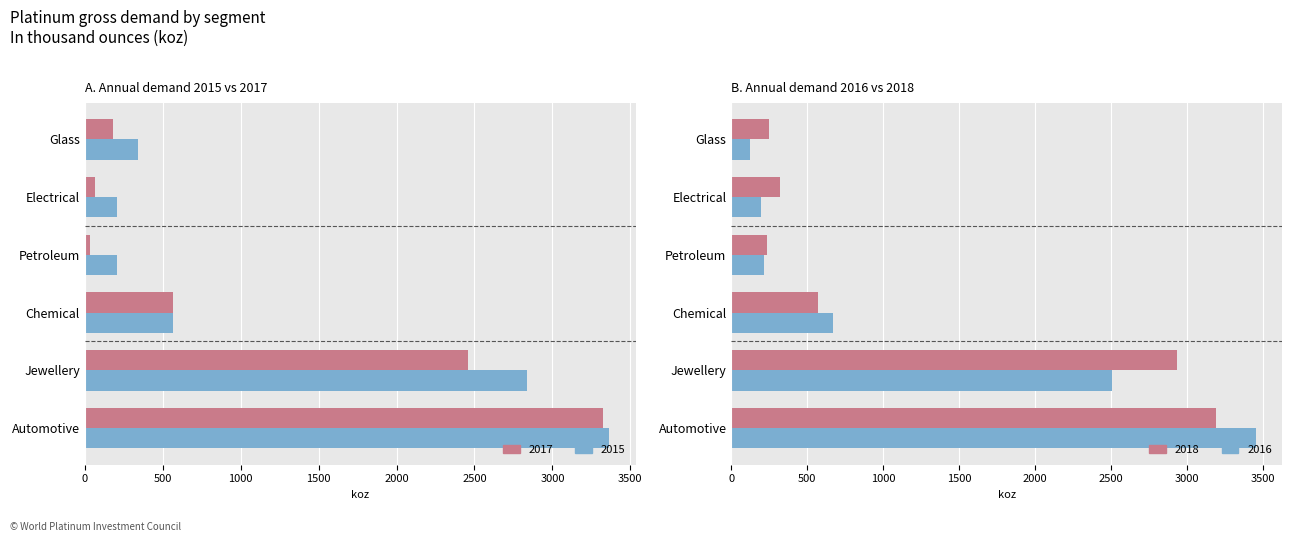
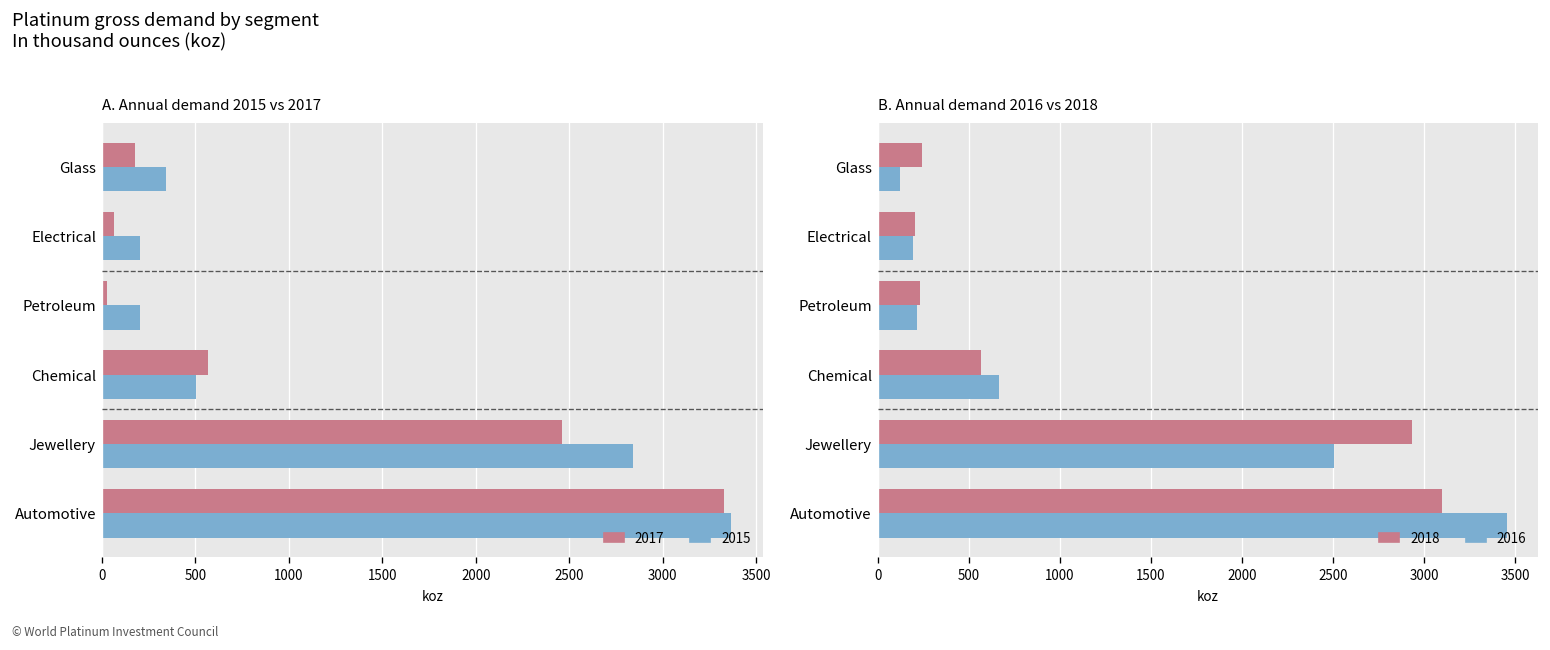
  {
    "A. Annual demand 2015 vs 2017": {
      "2017": {
        "Glass": 180,
        "Electrical": 70,
        "Petroleum": 30,
        "Chemical": 570,
        "Jewellery": 2460,
        "Automotive": 3330
      },
      "2015": {
        "Glass": 340,
        "Electrical": 210,
        "Petroleum": 210,
-       "Chemical": 570,
+       "Chemical": 510,
        "Jewellery": 2840,
        "Automotive": 3370
      }
    },
    "B. Annual demand 2016 vs 2018": {
      "2018": {
        "Glass": 250,
-       "Electrical": 320,
+       "Electrical": 210,
        "Petroleum": 240,
        "Chemical": 570,
        "Jewellery": 2930,
-       "Automotive": 3200
+       "Automotive": 3100
      },
      "2016": {
        "Glass": 130,
        "Electrical": 200,
        "Petroleum": 220,
        "Chemical": 670,
        "Jewellery": 2510,
        "Automotive": 3460
      }
    }
  }
